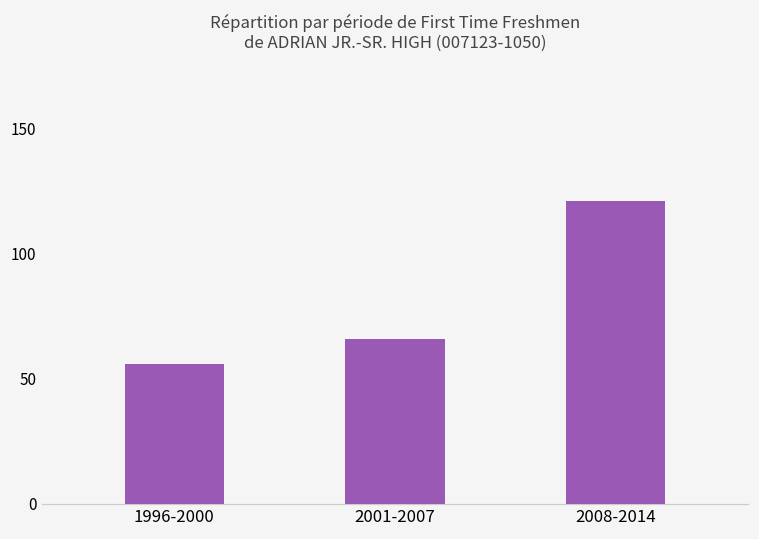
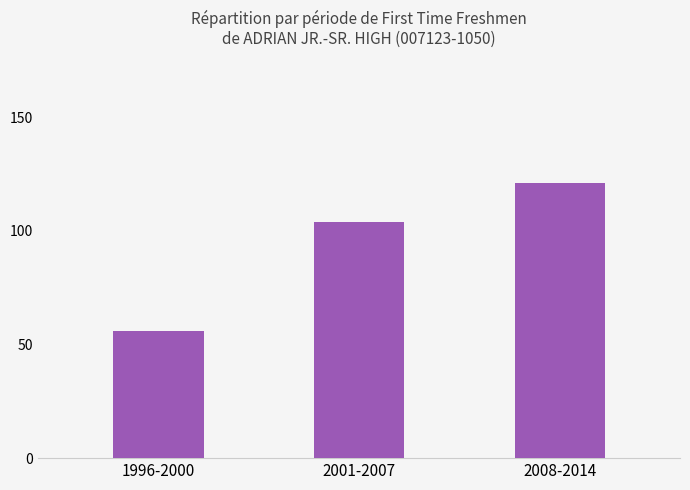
  {
    "1996-2000": 56,
-   "2001-2007": 66,
+   "2001-2007": 104,
    "2008-2014": 121
  }
